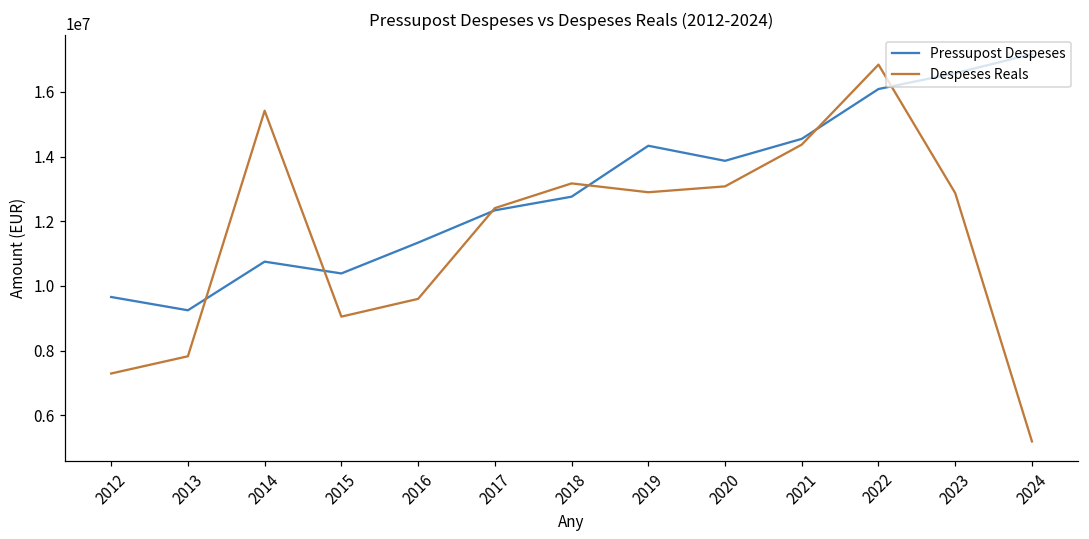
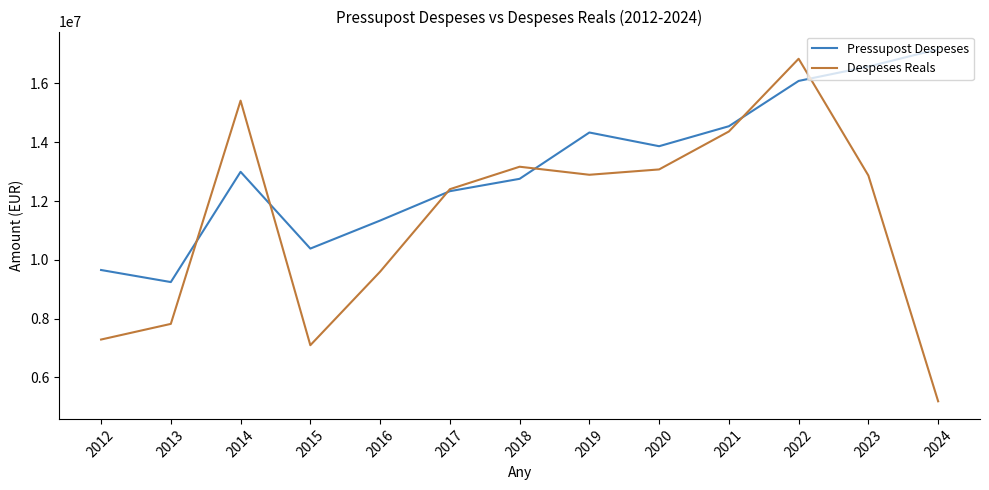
  {
    "Pressupost Despeses": {
      "2012": 9700000,
      "2013": 9200000,
-     "2014": 10700000,
+     "2014": 13000000,
      "2015": 10400000,
      "2016": 11300000,
      "2018": 12800000,
      "2019": 14300000,
      "2020": 13900000,
      "2021": 14500000,
      "2022": 16100000
    },
    "Despeses Reals": {
      "2012": 7300000,
      "2013": 7800000,
      "2014": 15400000,
-     "2015": 9000000,
+     "2015": 7100000,
      "2016": 9600000,
      "2018": 13200000,
      "2019": 12900000,
      "2020": 13100000,
      "2021": 14400000,
      "2022": 16800000,
      "2023": 12900000,
      "2024": 5200000
    }
  }
